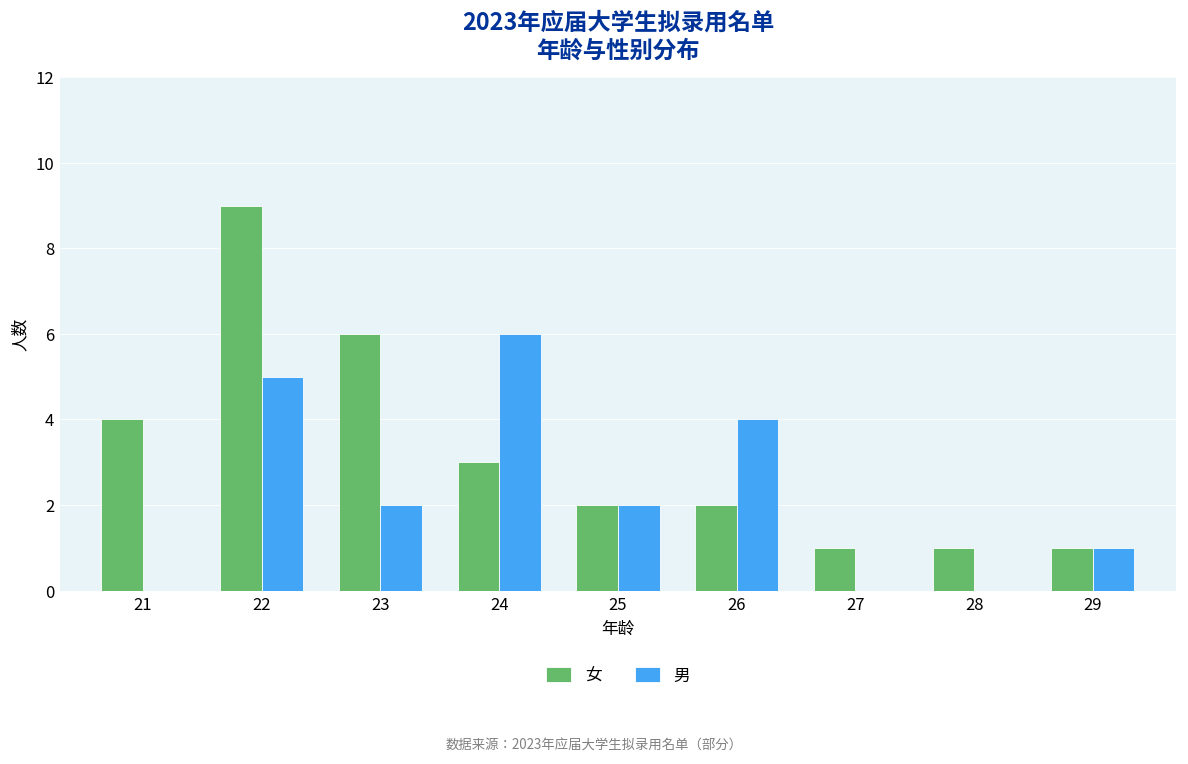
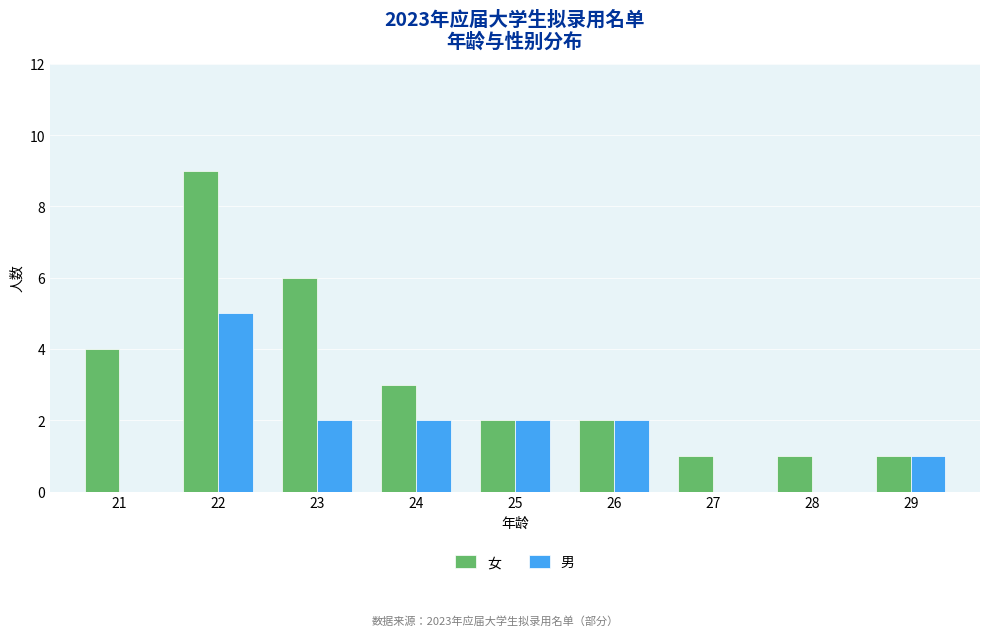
  {
    "女": {
      "21": 4,
      "22": 9,
      "23": 6,
      "24": 3,
      "25": 2,
      "26": 2,
      "27": 1,
      "28": 1,
      "29": 1
    },
    "男": {
      "21": 0,
      "22": 5,
      "23": 2,
-     "24": 6,
+     "24": 2,
      "25": 2,
-     "26": 4,
+     "26": 2,
      "27": 0,
      "28": 0,
      "29": 1
    }
  }
